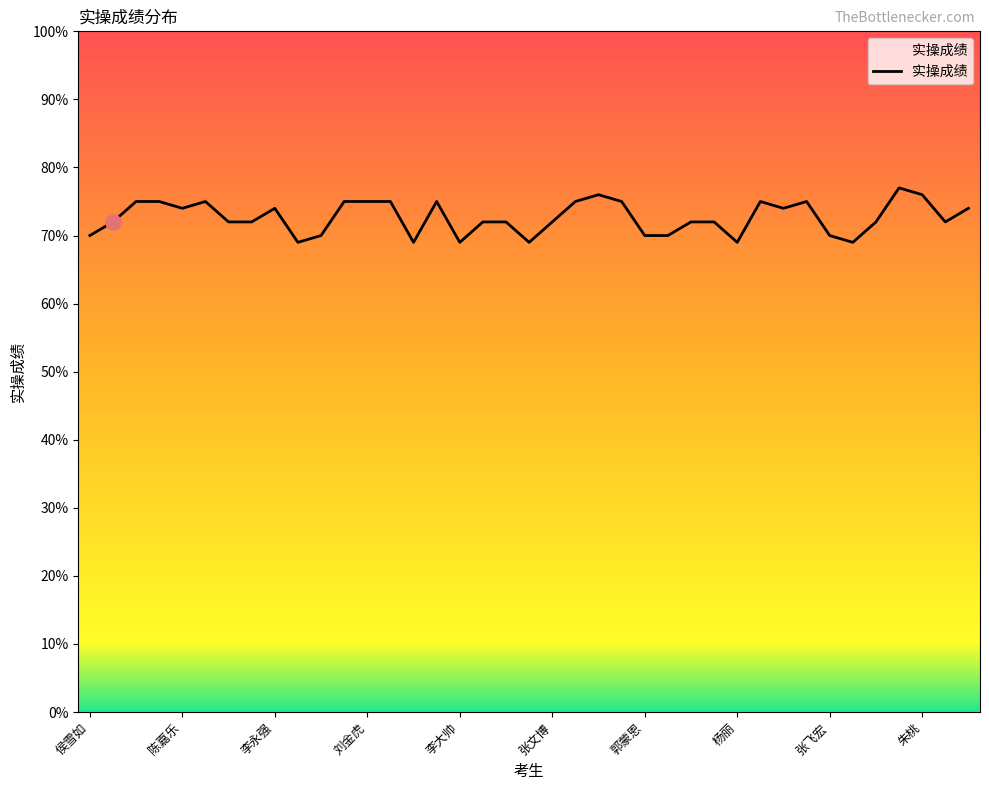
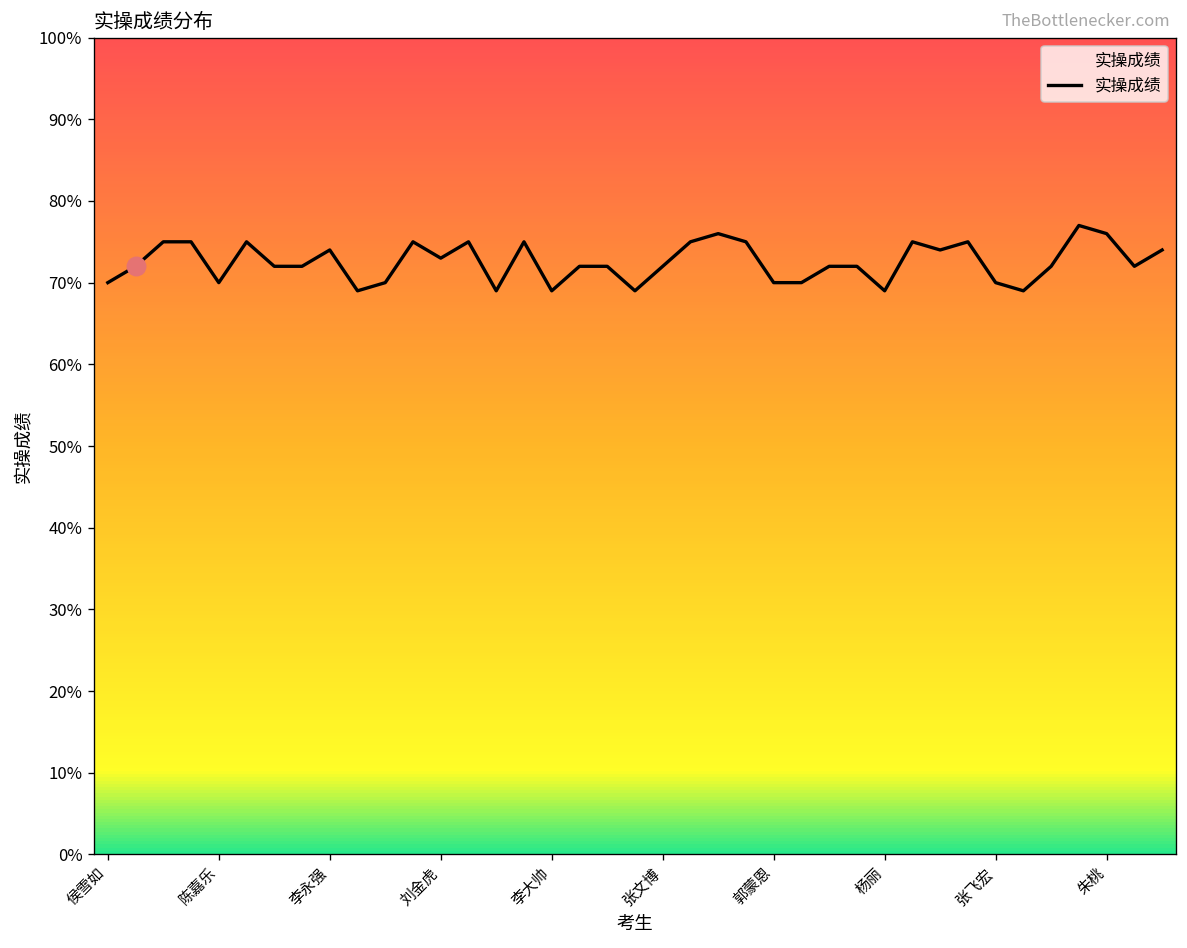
  {
    "实操成绩": {
      "侯雪如": "70%",
-     "陈嘉乐": "74%",
+     "陈嘉乐": "70%",
      "李永强": "74%",
-     "刘金虎": "75%",
+     "刘金虎": "73%",
      "李大帅": "69%",
      "张文博": "72%",
      "郭蒙恩": "70%",
      "杨丽": "69%",
      "张飞宏": "70%",
      "朱桃": "76%"
    }
  }
